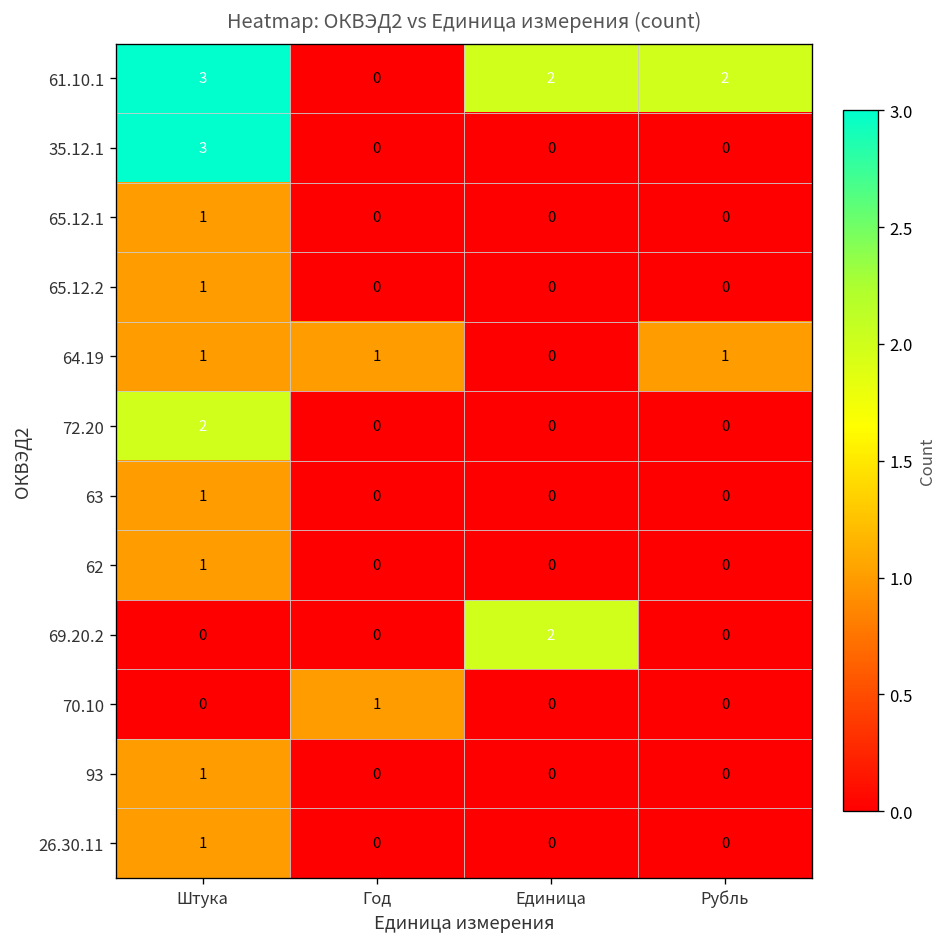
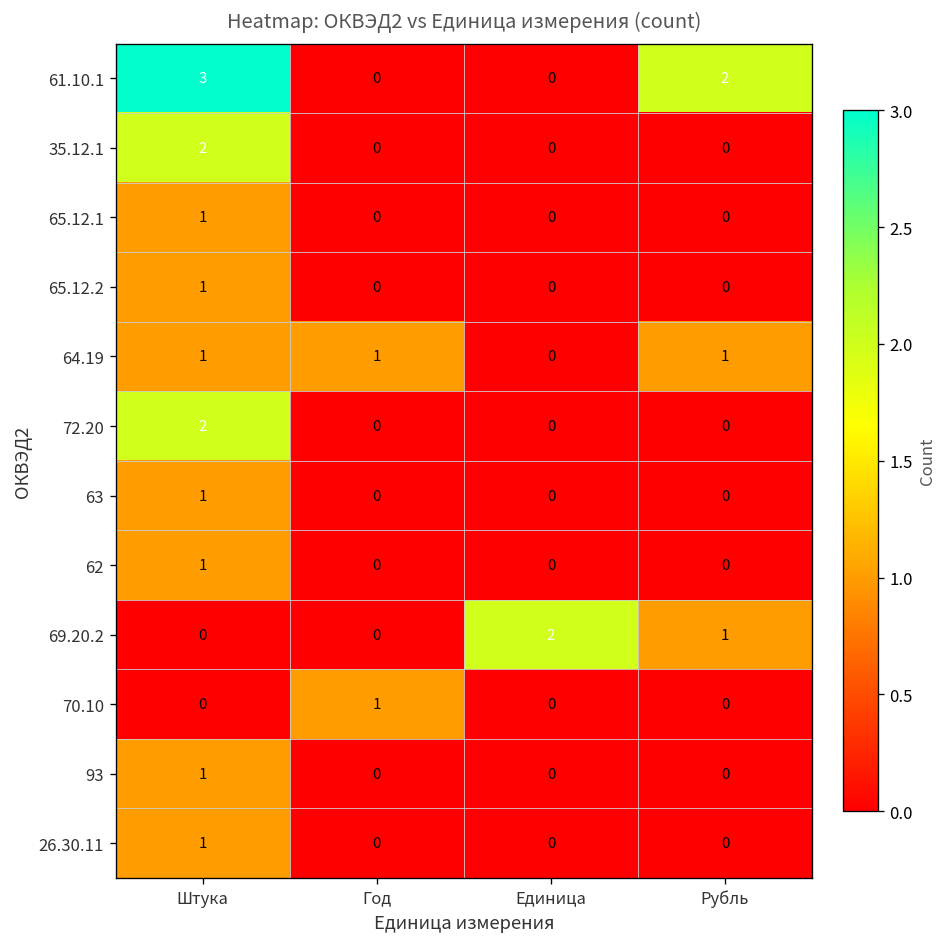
  {
    "61.10.1": {
      "Штука": 3,
      "Год": 0,
-     "Единица": 2,
+     "Единица": 0,
      "Рубль": 2
    },
    "35.12.1": {
-     "Штука": 3,
+     "Штука": 2,
      "Год": 0,
      "Единица": 0,
      "Рубль": 0
    },
    "65.12.1": {
      "Штука": 1,
      "Год": 0,
      "Единица": 0,
      "Рубль": 0
    },
    "65.12.2": {
      "Штука": 1,
      "Год": 0,
      "Единица": 0,
      "Рубль": 0
    },
    "64.19": {
      "Штука": 1,
      "Год": 1,
      "Единица": 0,
      "Рубль": 1
    },
    "72.20": {
      "Штука": 2,
      "Год": 0,
      "Единица": 0,
      "Рубль": 0
    },
    "63": {
      "Штука": 1,
      "Год": 0,
      "Единица": 0,
      "Рубль": 0
    },
    "62": {
      "Штука": 1,
      "Год": 0,
      "Единица": 0,
      "Рубль": 0
    },
    "69.20.2": {
      "Штука": 0,
      "Год": 0,
      "Единица": 2,
-     "Рубль": 0
+     "Рубль": 1
    },
    "70.10": {
      "Штука": 0,
      "Год": 1,
      "Единица": 0,
      "Рубль": 0
    },
    "93": {
      "Штука": 1,
      "Год": 0,
      "Единица": 0,
      "Рубль": 0
    },
    "26.30.11": {
      "Штука": 1,
      "Год": 0,
      "Единица": 0,
      "Рубль": 0
    }
  }
